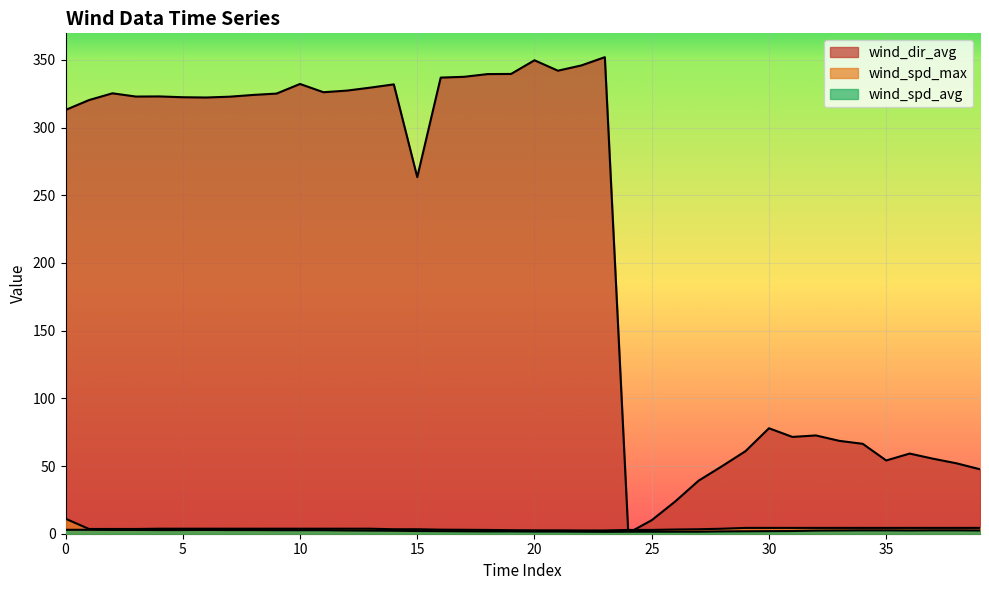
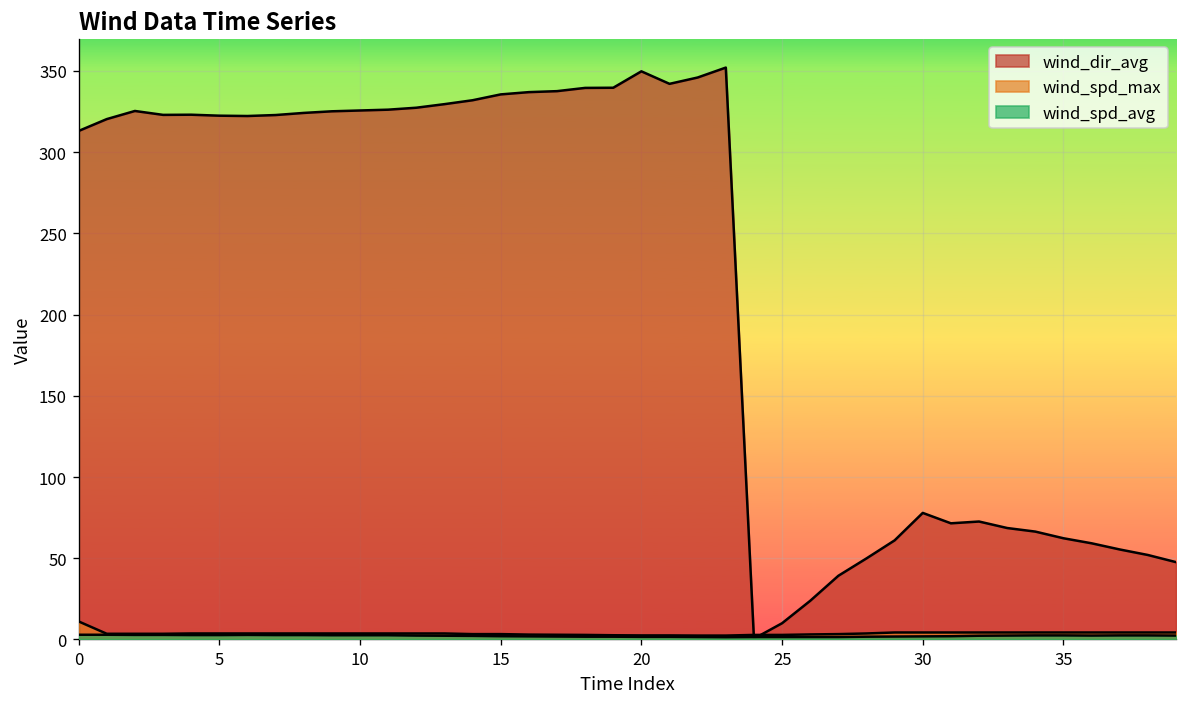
  {
    "wind_dir_avg": {
      "0": 313,
      "5": 322,
-     "10": 332,
-     "15": 263,
+     "10": 326,
+     "15": 336,
      "20": 350,
      "25": 10,
      "30": 78,
-     "35": 54
+     "35": 62
    },
    "wind_spd_max": {
      "0": 11,
      "30": 4
    },
    "wind_spd_avg": {
      "0": 3,
      "30": 2
    }
  }
